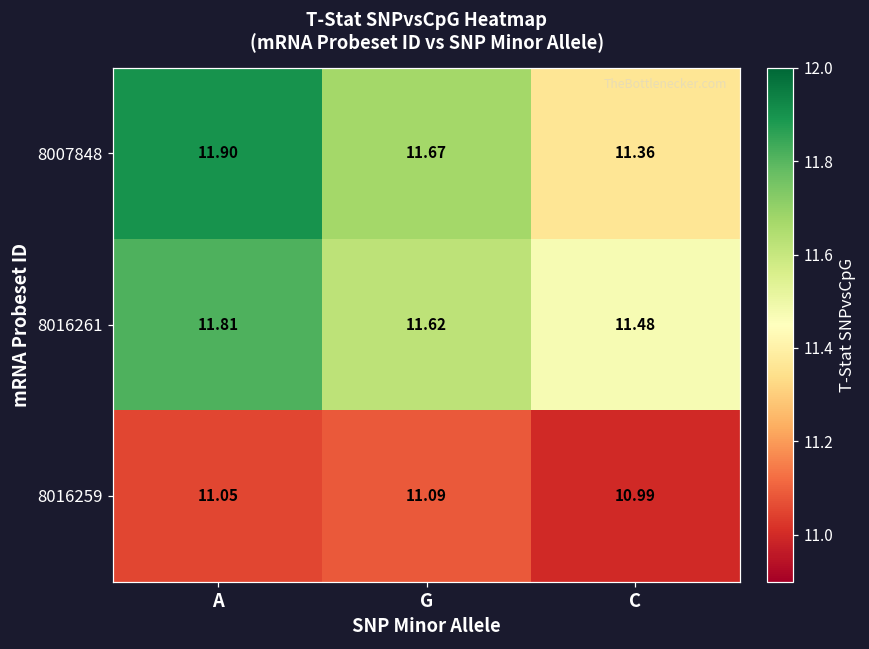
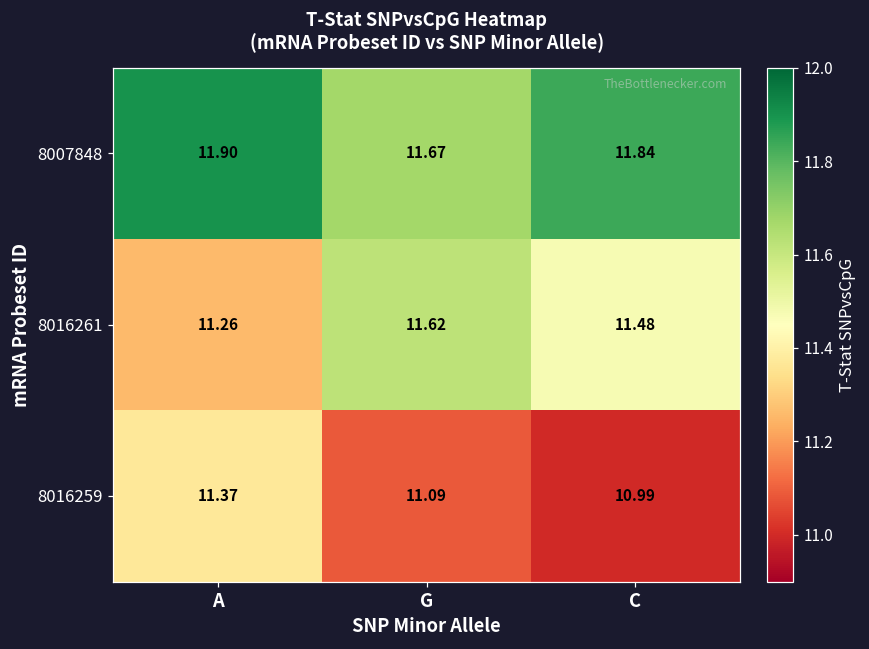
  {
    "8007848": {
      "A": 11.90,
      "G": 11.67,
-     "C": 11.36
+     "C": 11.84
    },
    "8016261": {
-     "A": 11.81,
+     "A": 11.26,
      "G": 11.62,
      "C": 11.48
    },
    "8016259": {
-     "A": 11.05,
+     "A": 11.37,
      "G": 11.09,
      "C": 10.99
    }
  }
